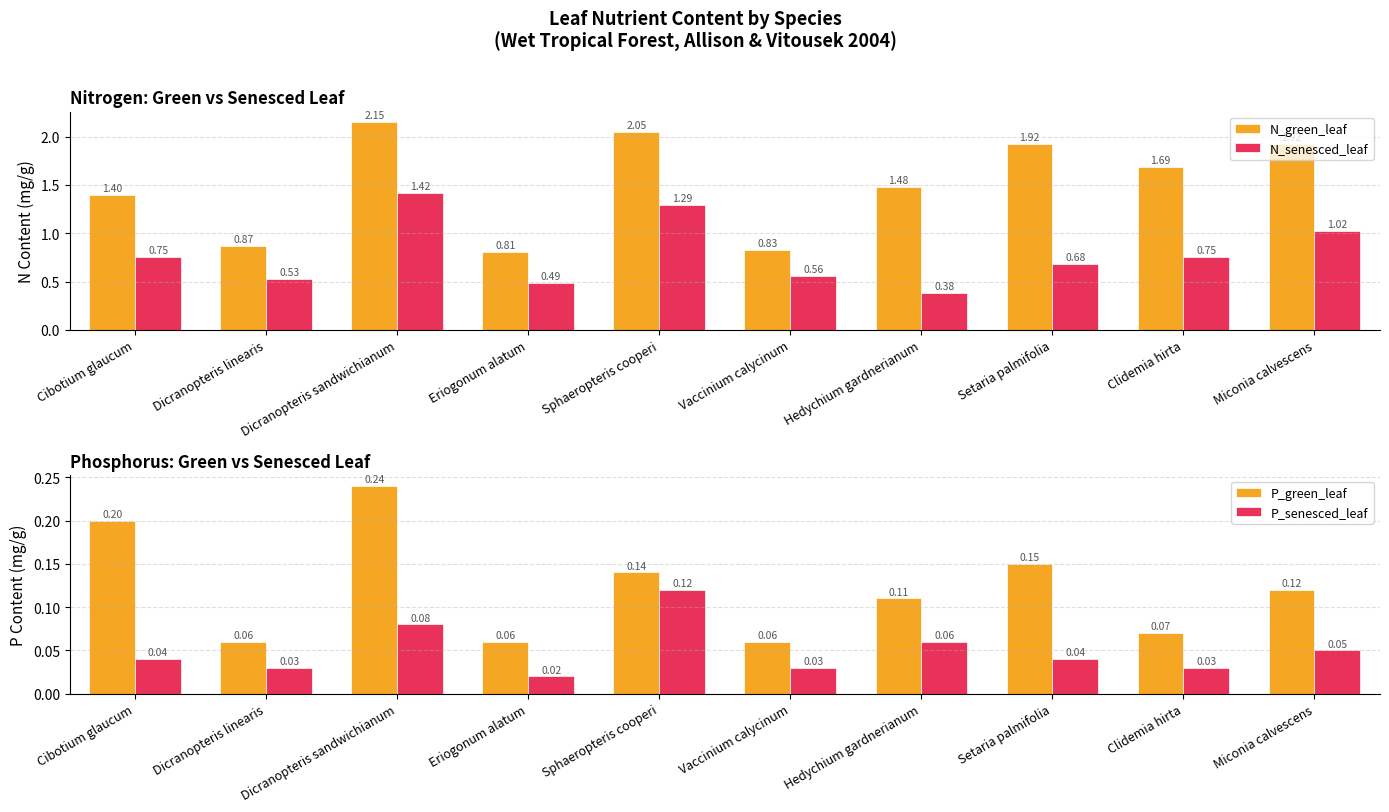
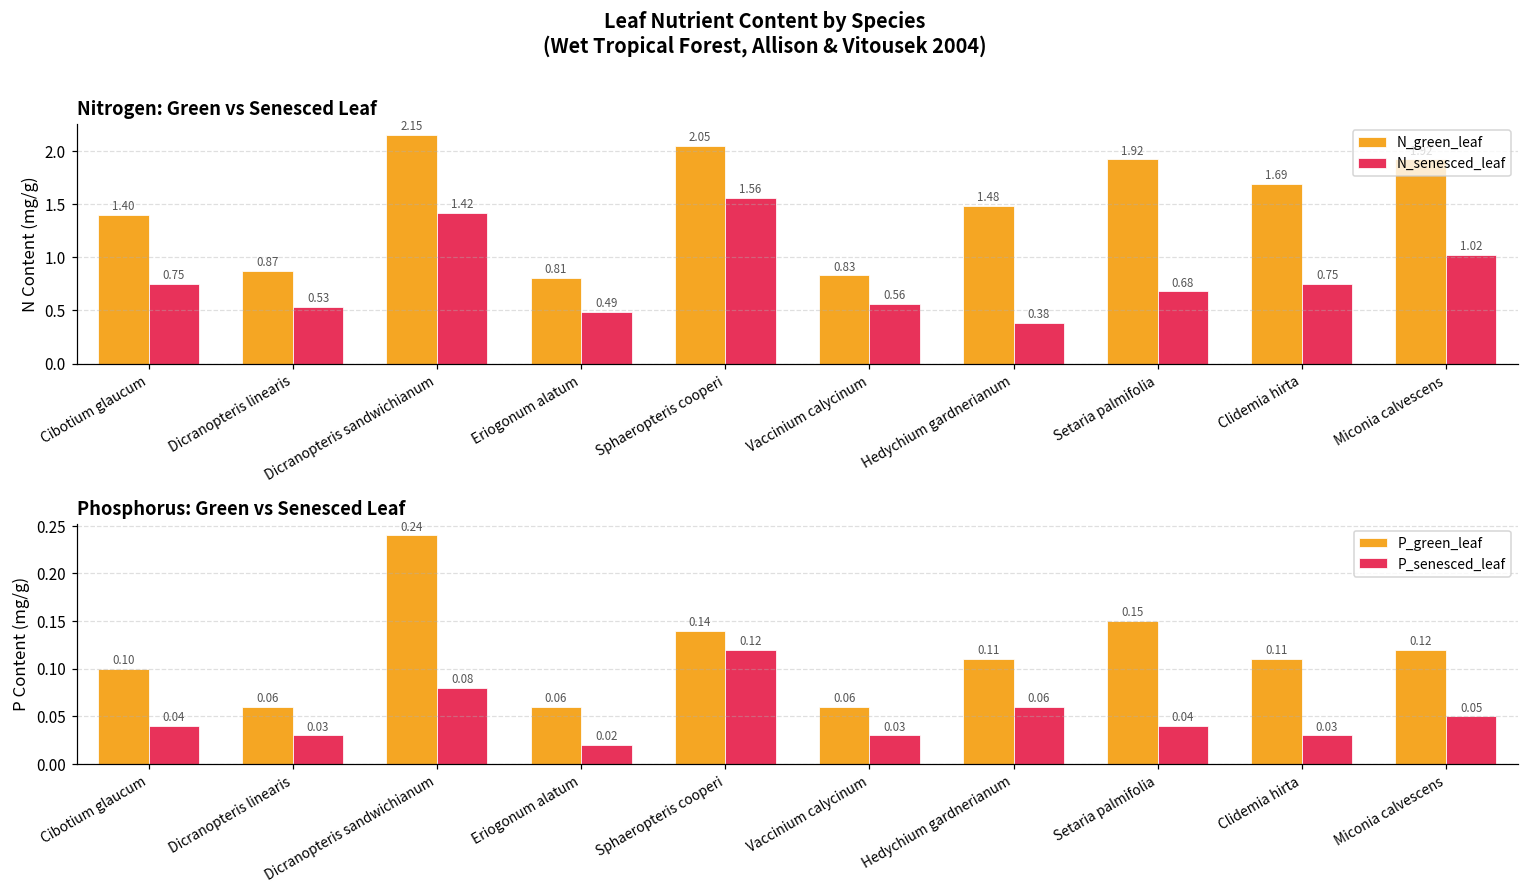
  {
    "Nitrogen: Green vs Senesced Leaf": {
      "N_green_leaf": {
        "Cibotium glaucum": 1.40,
        "Dicranopteris linearis": 0.87,
        "Dicranopteris sandwichianum": 2.15,
        "Eriogonum alatum": 0.81,
        "Sphaeropteris cooperi": 2.05,
        "Vaccinium calycinum": 0.83,
        "Hedychium gardnerianum": 1.48,
        "Setaria palmifolia": 1.92,
        "Clidemia hirta": 1.69
      },
      "N_senesced_leaf": {
        "Cibotium glaucum": 0.75,
        "Dicranopteris linearis": 0.53,
        "Dicranopteris sandwichianum": 1.42,
        "Eriogonum alatum": 0.49,
-       "Sphaeropteris cooperi": 1.29,
+       "Sphaeropteris cooperi": 1.56,
        "Vaccinium calycinum": 0.56,
        "Hedychium gardnerianum": 0.38,
        "Setaria palmifolia": 0.68,
        "Clidemia hirta": 0.75,
        "Miconia calvescens": 1.02
      }
    },
    "Phosphorus: Green vs Senesced Leaf": {
      "P_green_leaf": {
-       "Cibotium glaucum": 0.20,
+       "Cibotium glaucum": 0.10,
        "Dicranopteris linearis": 0.06,
        "Dicranopteris sandwichianum": 0.24,
        "Eriogonum alatum": 0.06,
        "Sphaeropteris cooperi": 0.14,
        "Vaccinium calycinum": 0.06,
        "Hedychium gardnerianum": 0.11,
        "Setaria palmifolia": 0.15,
-       "Clidemia hirta": 0.07,
+       "Clidemia hirta": 0.11,
        "Miconia calvescens": 0.12
      },
      "P_senesced_leaf": {
        "Cibotium glaucum": 0.04,
        "Dicranopteris linearis": 0.03,
        "Dicranopteris sandwichianum": 0.08,
        "Eriogonum alatum": 0.02,
        "Sphaeropteris cooperi": 0.12,
        "Vaccinium calycinum": 0.03,
        "Hedychium gardnerianum": 0.06,
        "Setaria palmifolia": 0.04,
        "Clidemia hirta": 0.03,
        "Miconia calvescens": 0.05
      }
    }
  }
